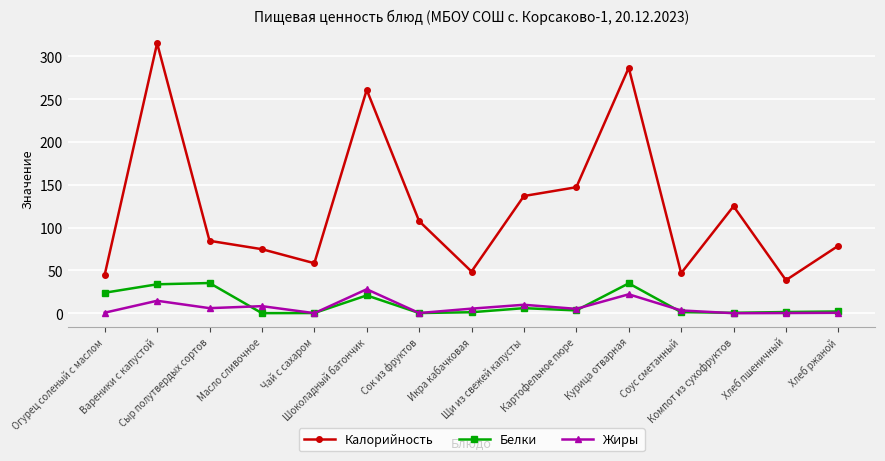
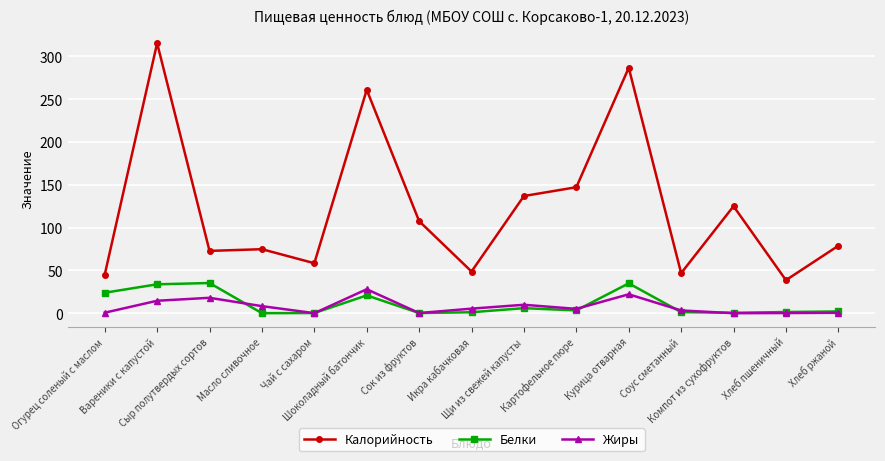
  {
    "Калорийность": {
      "Огурец соленый с маслом": 50,
      "Вареники с капустой": 320,
-     "Сыр полутвердых сортов": 80,
+     "Сыр полутвердых сортов": 70,
      "Масло сливочное": 70,
      "Чай с сахаром": 60,
      "Шоколадный батончик": 260,
      "Сок из фруктов": 110,
      "Икра кабачковая": 50,
      "Щи из свежей капусты": 140,
      "Картофельное пюре": 150,
      "Курица отварная": 290,
      "Соус сметанный": 50,
      "Компот из сухофруктов": 130,
      "Хлеб пшеничный": 40,
      "Хлеб ржаной": 80
    },
    "Белки": {
      "Огурец соленый с маслом": 20,
      "Вареники с капустой": 30,
      "Сыр полутвердых сортов": 40,
      "Масло сливочное": 0,
      "Шоколадный батончик": 20,
      "Икра кабачковая": 0,
      "Щи из свежей капусты": 10,
      "Курица отварная": 30
    },
    "Жиры": {
      "Огурец соленый с маслом": 0,
      "Вареники с капустой": 10,
-     "Сыр полутвердых сортов": 10,
+     "Сыр полутвердых сортов": 20,
      "Масло сливочное": 10,
      "Шоколадный батончик": 30,
      "Икра кабачковая": 10,
      "Щи из свежей капусты": 10,
      "Курица отварная": 20
    }
  }
